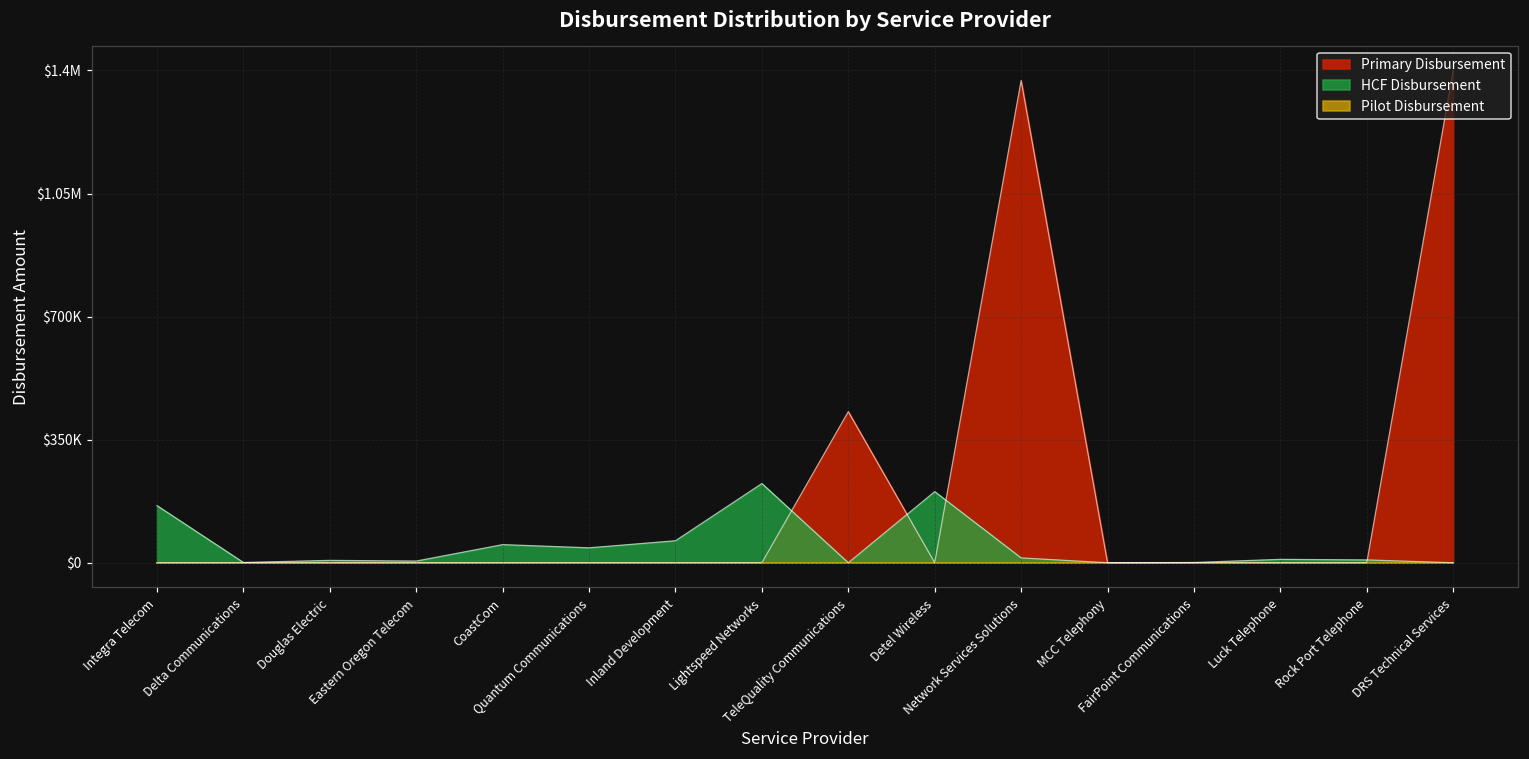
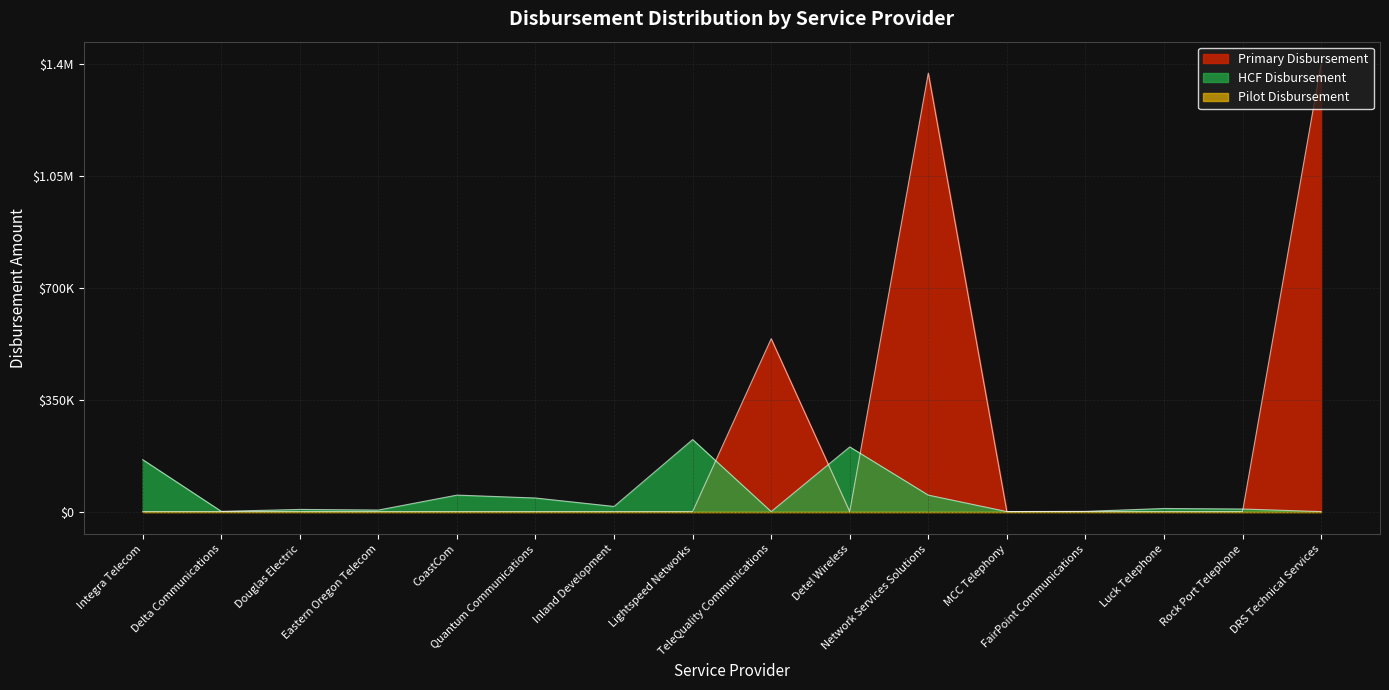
  {
    "Primary Disbursement": {
-     "TeleQuality Communications": "$430000",
+     "TeleQuality Communications": "$540000",
      "Network Services Solutions": "$1370000"
    },
    "HCF Disbursement": {
      "Integra Telecom": "$160000",
      "CoastCom": "$50000",
      "Quantum Communications": "$40000",
-     "Inland Development": "$60000",
+     "Inland Development": "$20000",
      "Lightspeed Networks": "$230000",
      "Detel Wireless": "$200000",
-     "Network Services Solutions": "$10000",
+     "Network Services Solutions": "$50000",
      "Luck Telephone": "$10000",
      "Rock Port Telephone": "$10000"
    },
    "Pilot Disbursement": {
      "Network Services Solutions": "$0"
    }
  }
